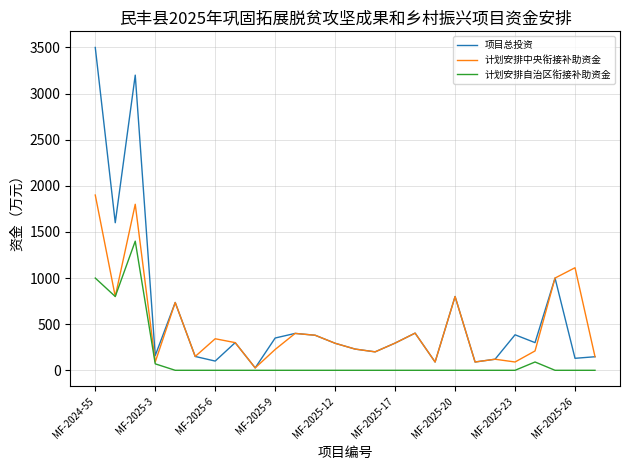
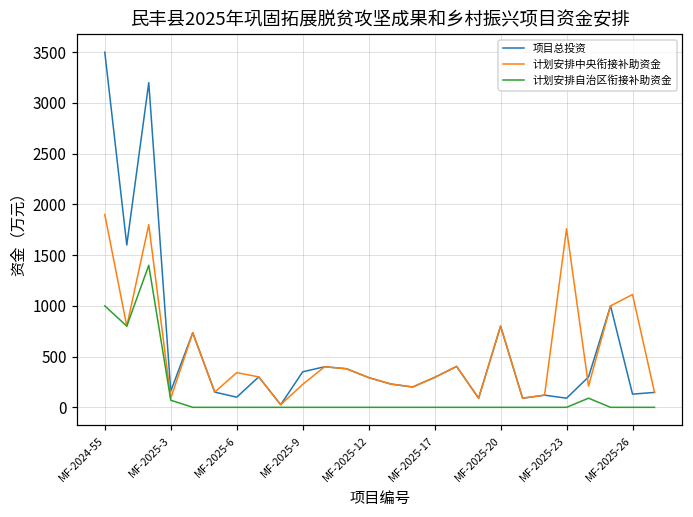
  {
    "项目总投资": {
      "MF-2024-55": 3500,
      "MF-2025-3": 200,
      "MF-2025-6": 100,
      "MF-2025-9": 400,
-     "MF-2025-23": 400,
+     "MF-2025-23": 100,
      "MF-2025-26": 100
    },
    "计划安排中央衔接补助资金": {
      "MF-2024-55": 1900,
      "MF-2025-6": 300,
      "MF-2025-9": 200,
-     "MF-2025-23": 100,
+     "MF-2025-23": 1800,
      "MF-2025-26": 1100
    },
    "计划安排自治区衔接补助资金": {
      "MF-2024-55": 1000,
      "MF-2025-6": 0,
      "MF-2025-9": 0,
      "MF-2025-12": 0,
      "MF-2025-17": 0,
      "MF-2025-20": 0,
      "MF-2025-23": 0,
      "MF-2025-26": 0
    }
  }
